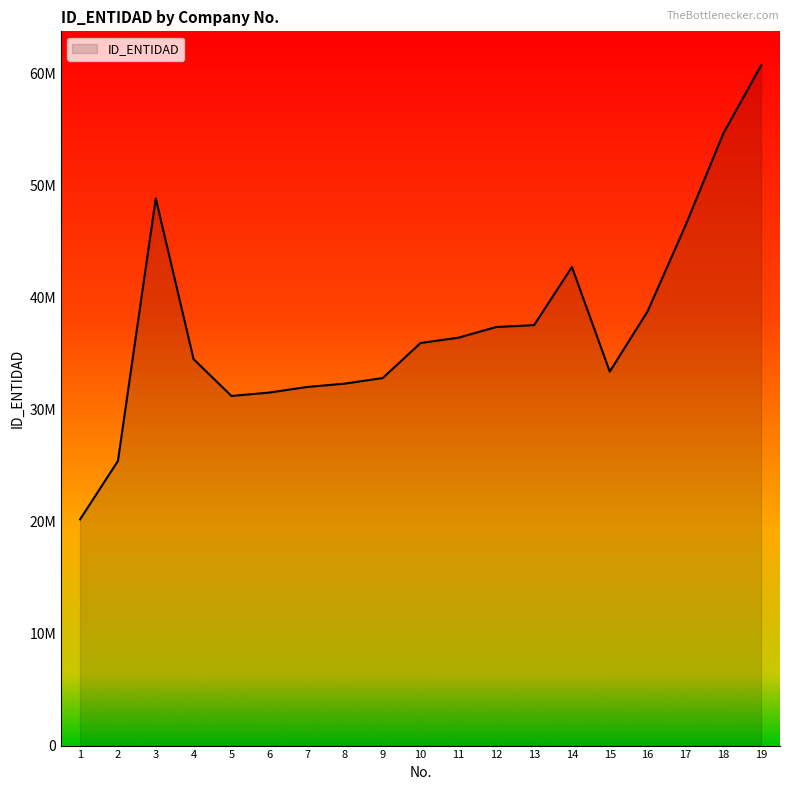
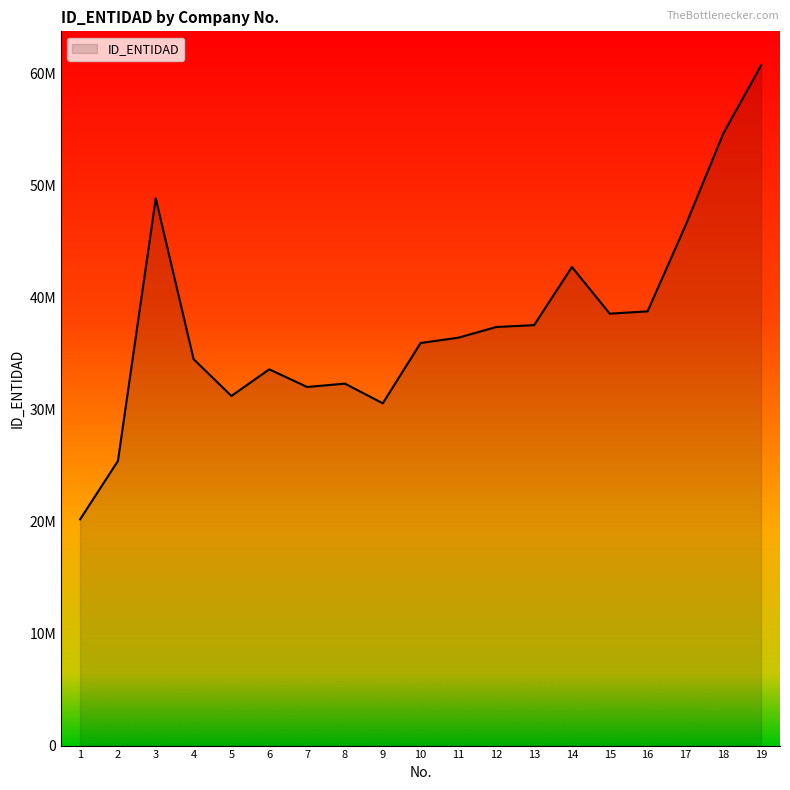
  {
    "1": 20200000,
    "2": 25400000,
    "3": 48800000,
    "4": 34500000,
    "5": 31200000,
-   "6": 31500000,
+   "6": 33600000,
    "7": 32000000,
    "8": 32300000,
-   "9": 32800000,
+   "9": 30500000,
    "10": 35900000,
    "11": 36400000,
    "12": 37400000,
    "13": 37500000,
    "14": 42700000,
-   "15": 33400000,
+   "15": 38500000,
    "16": 38800000,
    "17": 46400000,
    "18": 54600000,
    "19": 60700000
  }
